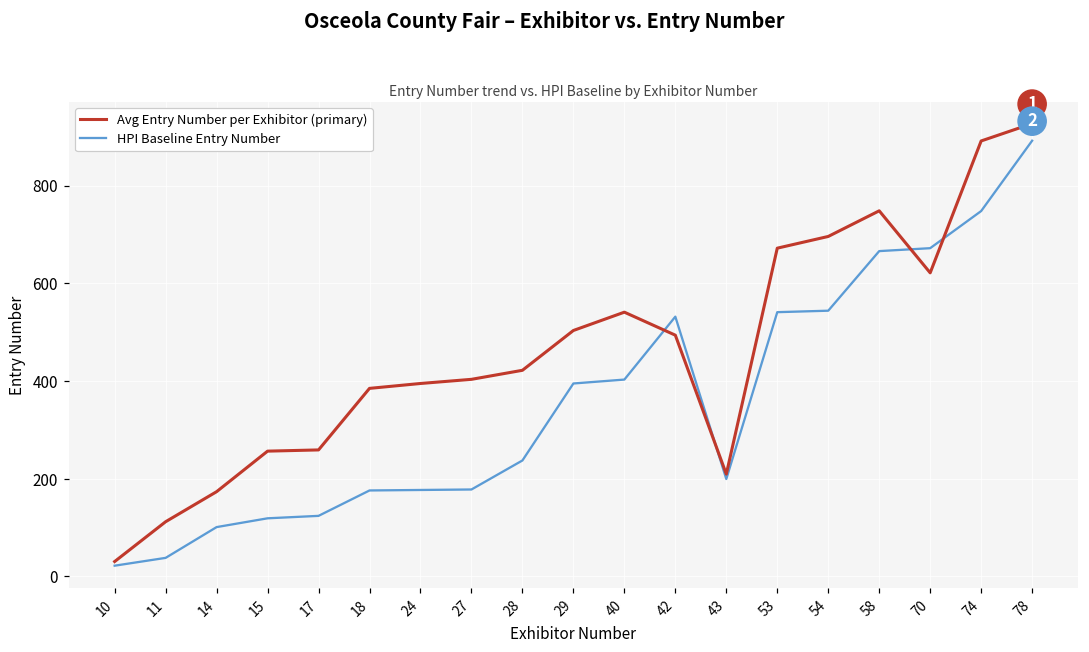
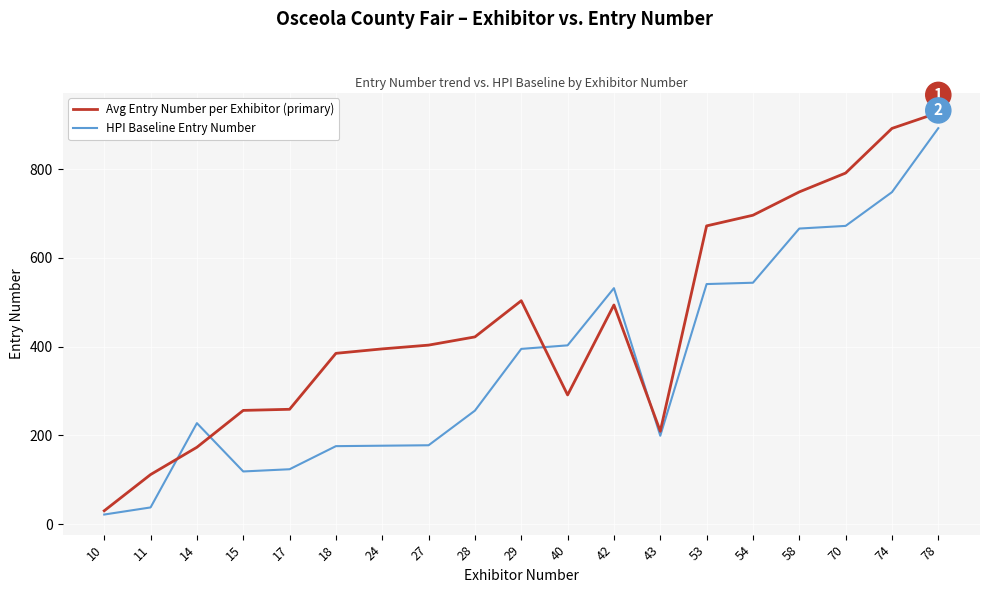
  {
    "Avg Entry Number per Exhibitor (primary)": {
      "10": 30,
      "11": 110,
      "14": 170,
      "15": 260,
      "17": 260,
      "18": 390,
      "24": 400,
      "27": 400,
      "28": 420,
      "29": 500,
-     "40": 540,
+     "40": 290,
      "42": 490,
      "43": 210,
      "53": 670,
      "54": 700,
      "58": 750,
-     "70": 620,
+     "70": 790,
      "74": 890
    },
    "HPI Baseline Entry Number": {
      "10": 20,
      "11": 40,
-     "14": 100,
+     "14": 230,
      "15": 120,
      "17": 120,
      "18": 180,
      "24": 180,
      "27": 180,
-     "28": 240,
+     "28": 260,
      "29": 400,
      "40": 400,
      "42": 530,
      "43": 200,
      "53": 540,
      "54": 540,
      "58": 670,
      "70": 670,
      "74": 750,
      "78": 890
    }
  }
